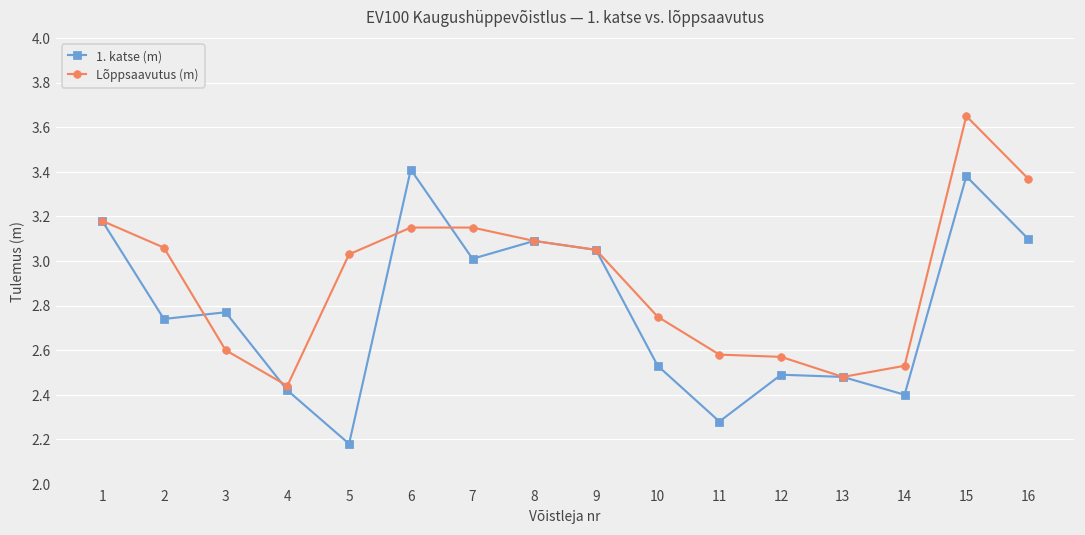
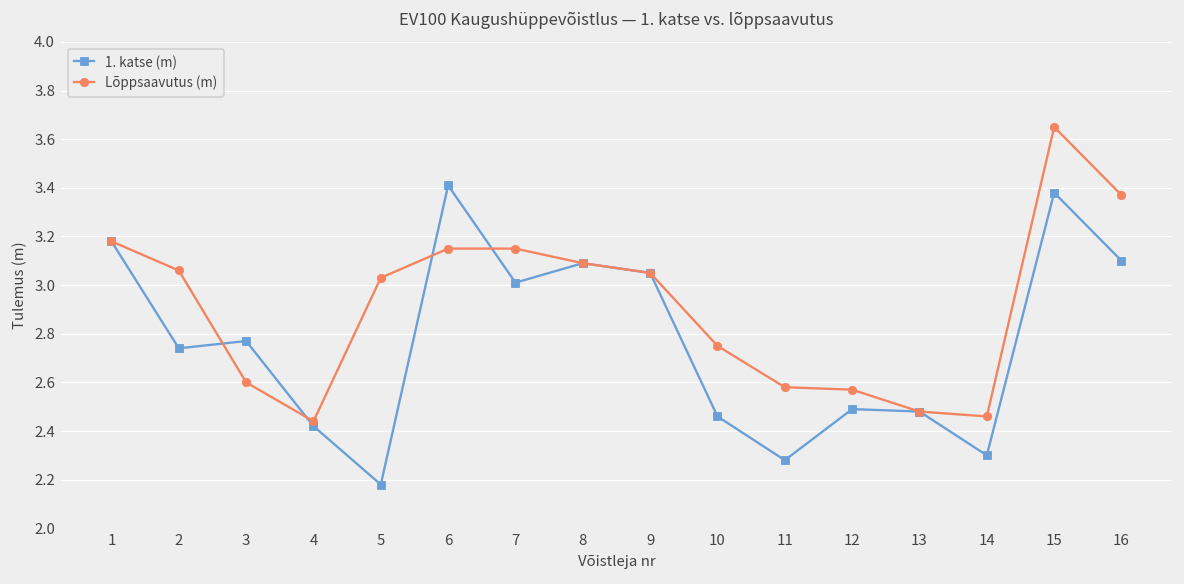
  {
    "1. katse (m)": {
      "2": 2.74,
      "3": 2.77,
      "4": 2.42,
      "5": 2.18,
      "6": 3.41,
      "7": 3.01,
-     "10": 2.53,
+     "10": 2.46,
      "11": 2.28,
      "12": 2.49,
-     "14": 2.4,
+     "14": 2.3,
      "15": 3.38,
      "16": 3.10
    },
    "Lõppsaavutus (m)": {
      "2": 3.06,
      "3": 2.60,
      "4": 2.44,
      "5": 3.03,
      "6": 3.15,
      "7": 3.15,
      "10": 2.75,
      "11": 2.58,
      "12": 2.57,
-     "14": 2.53,
+     "14": 2.46,
      "15": 3.65,
      "16": 3.37
    }
  }
